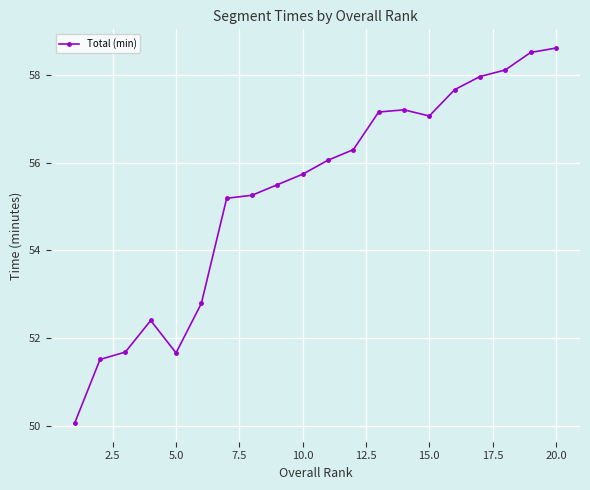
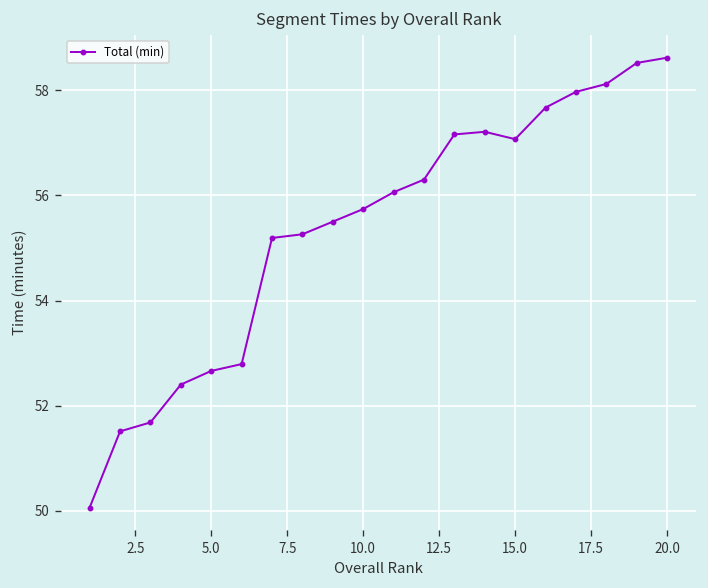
  {
-   "5.0": 51.7,
+   "5.0": 52.7,
    "10.0": 55.7,
    "15.0": 57.1,
    "20.0": 58.6
  }
